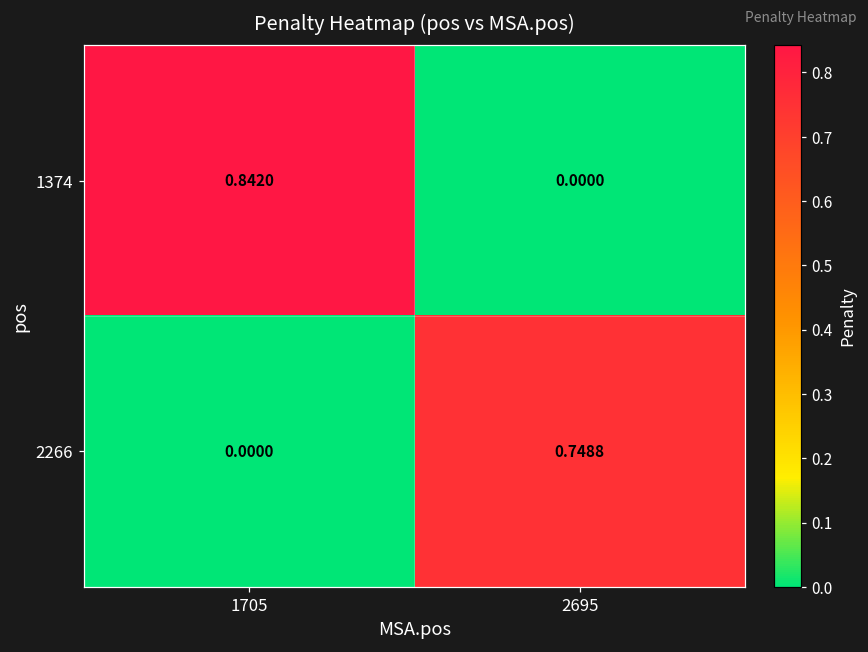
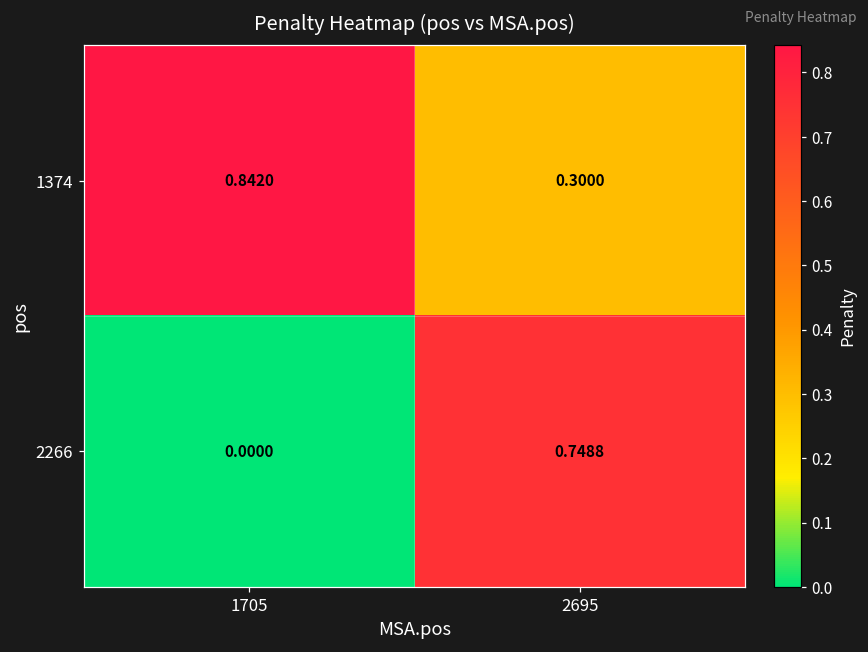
  {
    "1374": {
      "1705": 0.8420,
-     "2695": 0.0000
+     "2695": 0.3000
    },
    "2266": {
      "1705": 0.0000,
      "2695": 0.7488
    }
  }
